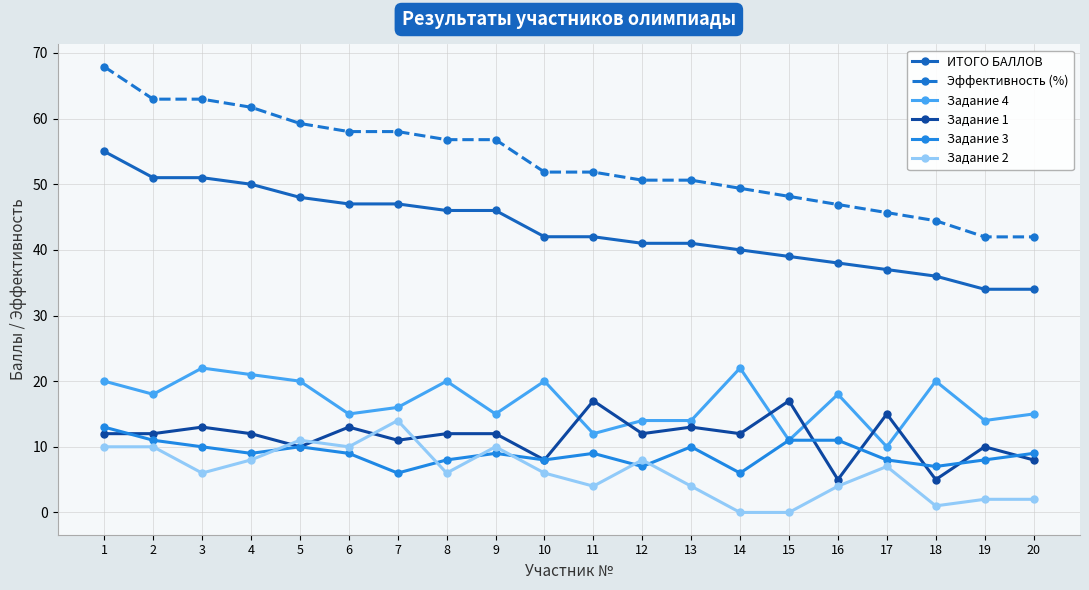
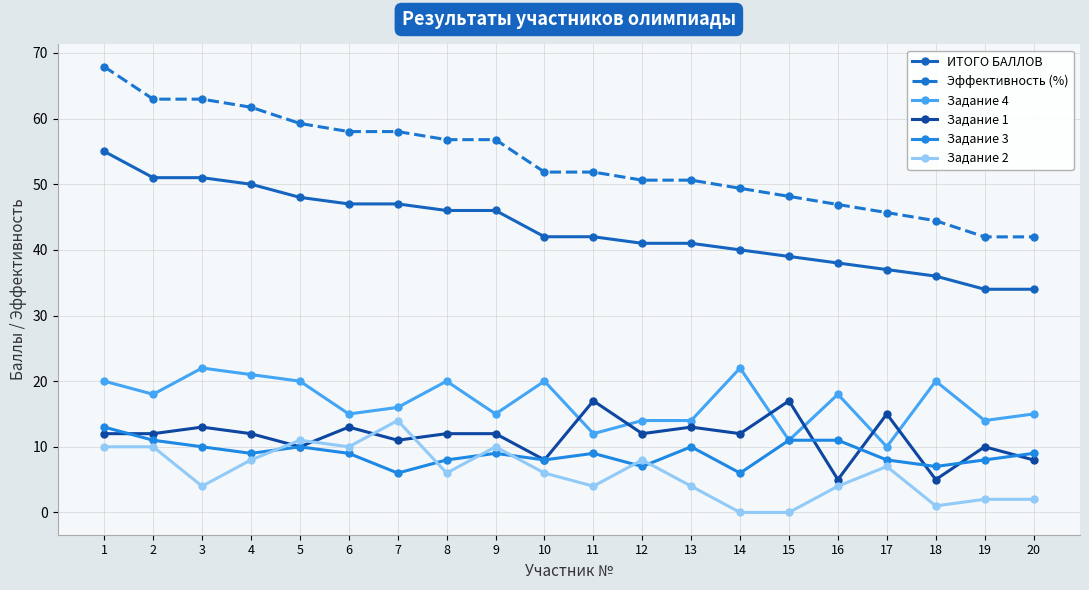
  {
    "Задание 2": {
      "1": 10,
      "2": 10,
-     "3": 6,
+     "3": 4,
      "4": 8,
      "5": 11,
      "6": 10,
      "7": 14,
      "8": 6,
      "9": 10,
      "10": 6,
      "11": 4,
      "12": 8,
      "13": 4,
      "14": 0,
      "15": 0,
      "16": 4,
      "17": 7,
      "18": 1,
      "19": 2,
      "20": 2
    }
  }
